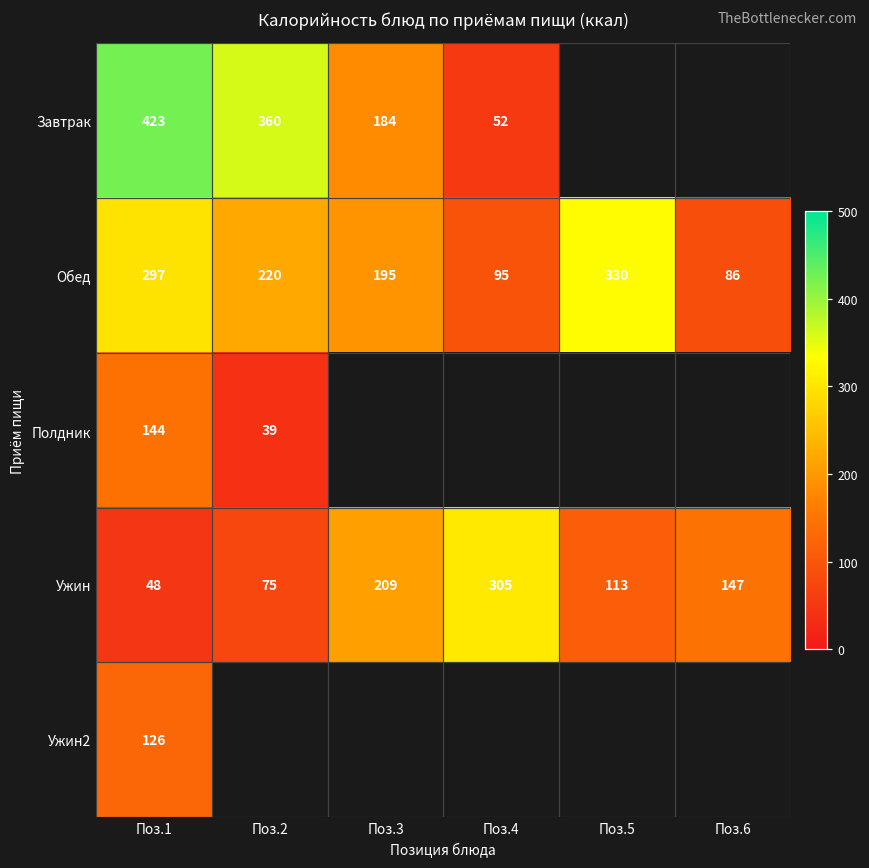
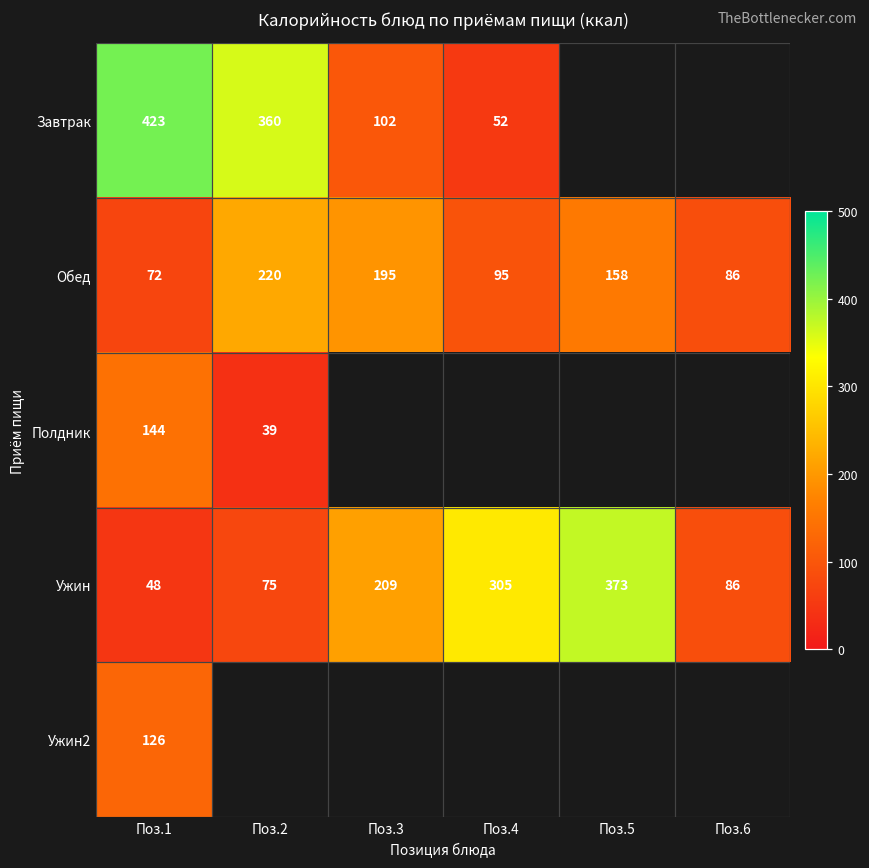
  {
    "Завтрак": {
      "Поз.1": 423,
      "Поз.2": 360,
-     "Поз.3": 184,
+     "Поз.3": 102,
      "Поз.4": 52
    },
    "Обед": {
-     "Поз.1": 297,
+     "Поз.1": 72,
      "Поз.2": 220,
      "Поз.3": 195,
      "Поз.4": 95,
-     "Поз.5": 330,
+     "Поз.5": 158,
      "Поз.6": 86
    },
    "Полдник": {
      "Поз.1": 144,
      "Поз.2": 39
    },
    "Ужин": {
      "Поз.1": 48,
      "Поз.2": 75,
      "Поз.3": 209,
      "Поз.4": 305,
-     "Поз.5": 113,
-     "Поз.6": 147
+     "Поз.5": 373,
+     "Поз.6": 86
    },
    "Ужин2": {
      "Поз.1": 126
    }
  }
